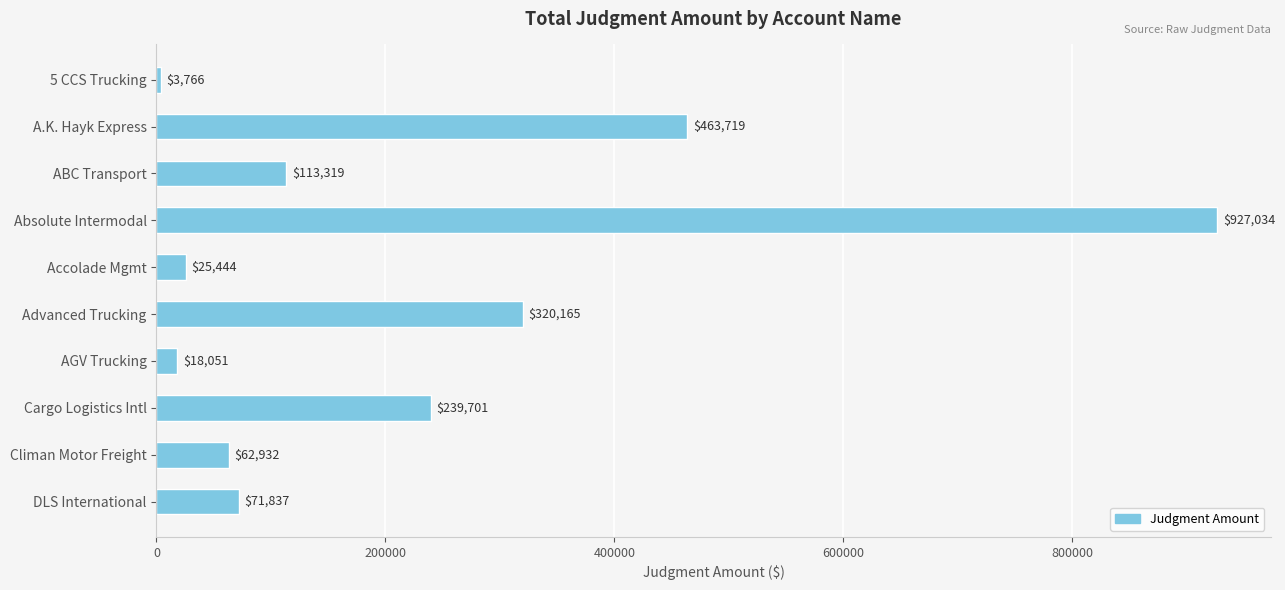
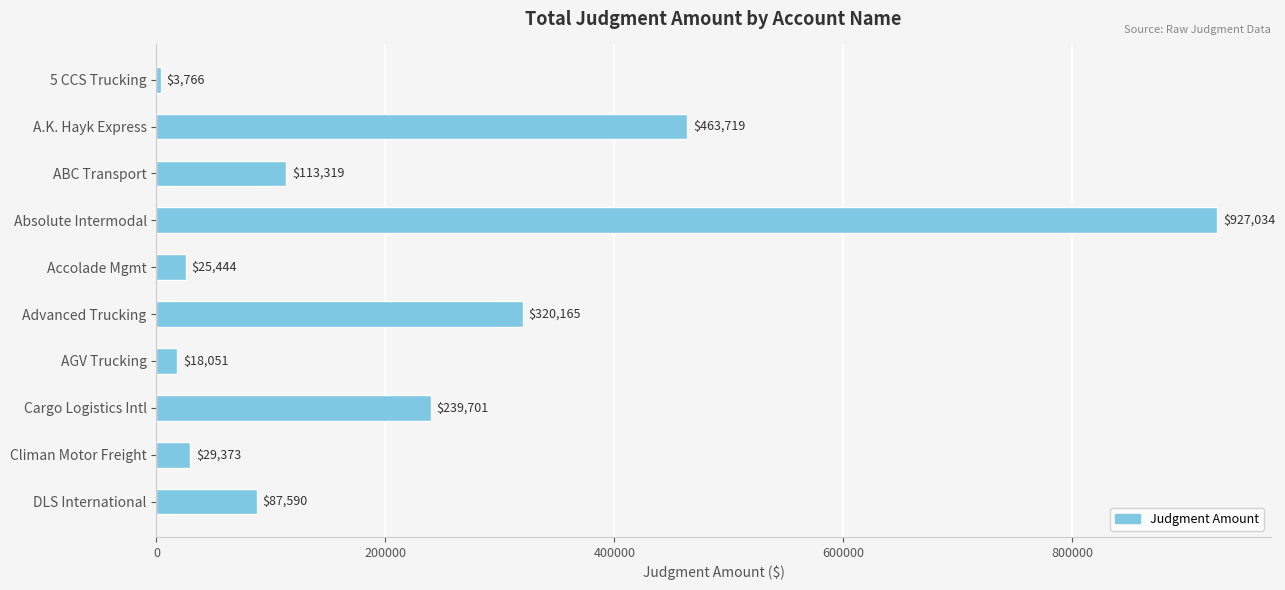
  {
    "5 CCS Trucking": "$3,766",
    "A.K. Hayk Express": "$463,719",
    "ABC Transport": "$113,319",
    "Absolute Intermodal": "$927,034",
    "Accolade Mgmt": "$25,444",
    "Advanced Trucking": "$320,165",
    "AGV Trucking": "$18,051",
    "Cargo Logistics Intl": "$239,701",
-   "Climan Motor Freight": "$62,932",
-   "DLS International": "$71,837"
+   "Climan Motor Freight": "$29,373",
+   "DLS International": "$87,590"
  }
